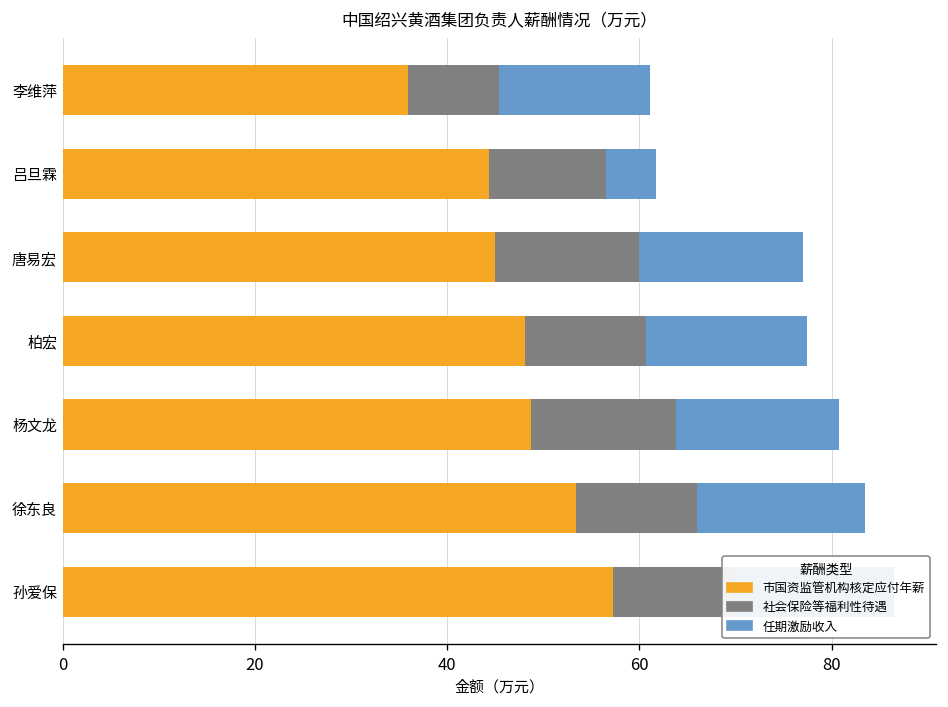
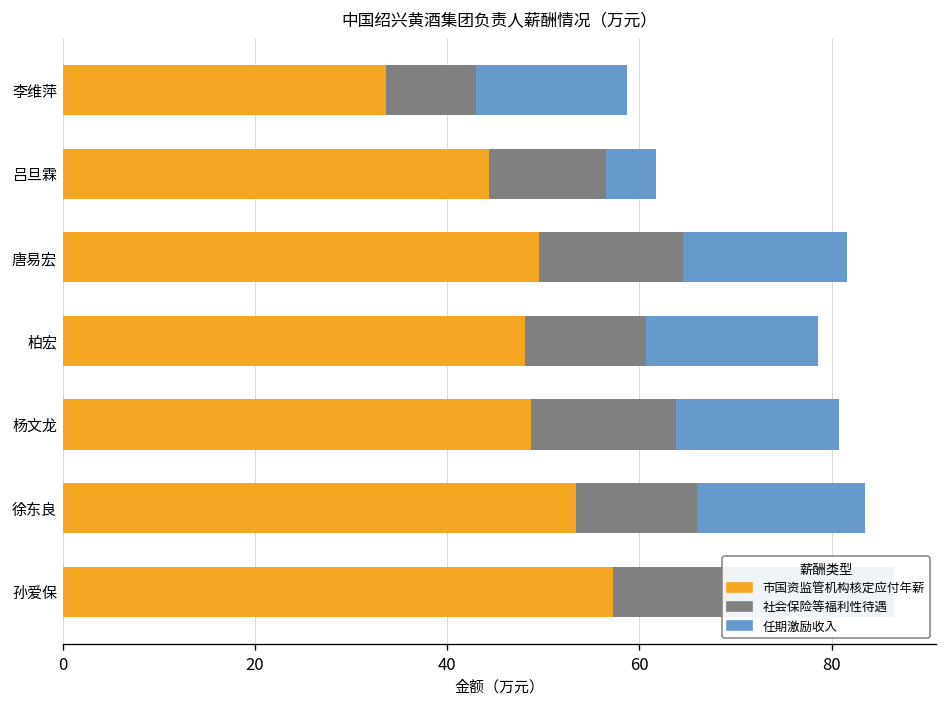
  {
    "市国资监管机构核定应付年薪": {
-     "李维萍": 36,
+     "李维萍": 34,
      "吕旦霖": 44,
-     "唐易宏": 45,
+     "唐易宏": 50,
      "柏宏": 48,
      "杨文龙": 49,
      "徐东良": 53,
      "孙爱保": 57
    },
    "社会保险等福利性待遇": {
      "李维萍": 9,
      "吕旦霖": 12,
      "唐易宏": 15,
      "柏宏": 13,
      "杨文龙": 15,
      "徐东良": 13
    },
    "任期激励收入": {
      "李维萍": 16,
      "吕旦霖": 5,
      "唐易宏": 17,
-     "柏宏": 17,
+     "柏宏": 18,
      "杨文龙": 17,
      "徐东良": 18
    }
  }
